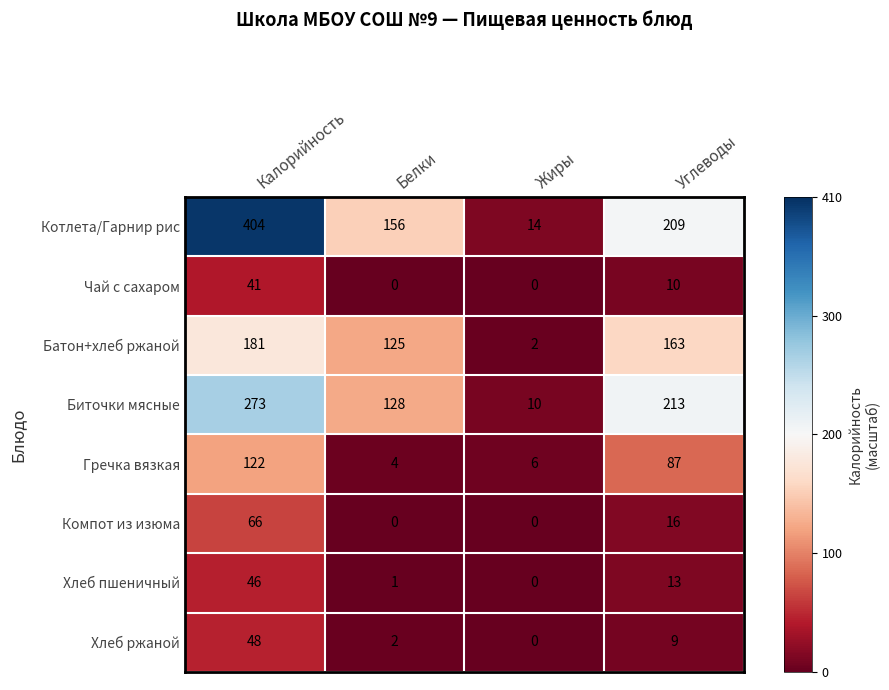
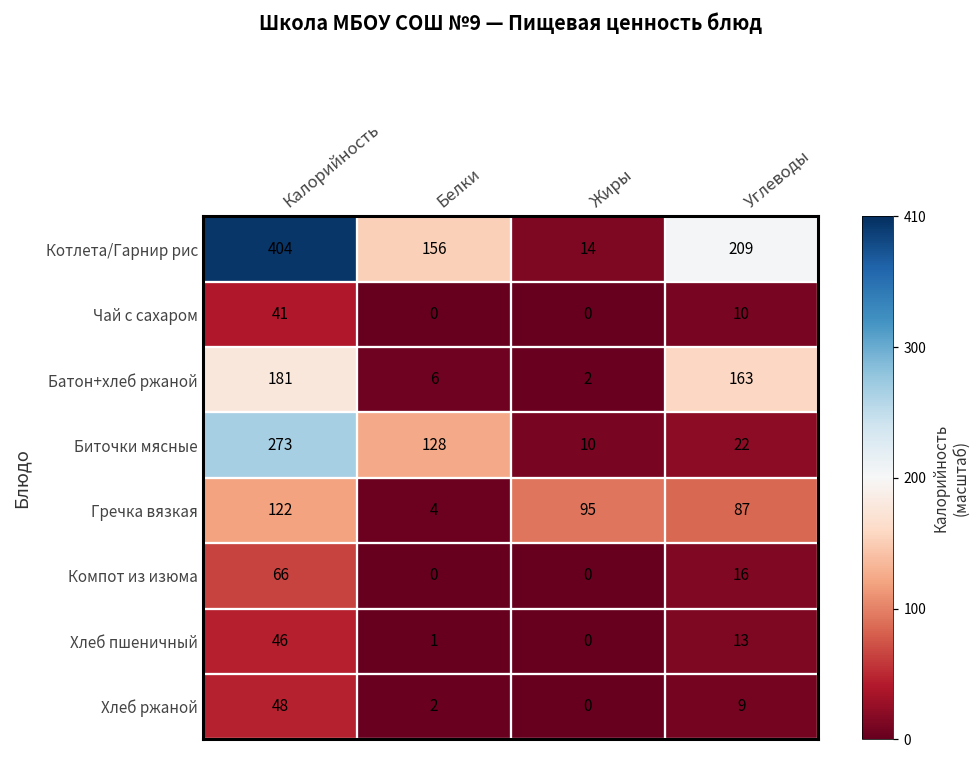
  {
    "Котлета/Гарнир рис": {
      "Калорийность": 404,
      "Белки": 156,
      "Жиры": 14,
      "Углеводы": 209
    },
    "Чай с сахаром": {
      "Калорийность": 41,
      "Белки": 0,
      "Жиры": 0,
      "Углеводы": 10
    },
    "Батон+хлеб ржаной": {
      "Калорийность": 181,
-     "Белки": 125,
+     "Белки": 6,
      "Жиры": 2,
      "Углеводы": 163
    },
    "Биточки мясные": {
      "Калорийность": 273,
      "Белки": 128,
      "Жиры": 10,
-     "Углеводы": 213
+     "Углеводы": 22
    },
    "Гречка вязкая": {
      "Калорийность": 122,
      "Белки": 4,
-     "Жиры": 6,
+     "Жиры": 95,
      "Углеводы": 87
    },
    "Компот из изюма": {
      "Калорийность": 66,
      "Белки": 0,
      "Жиры": 0,
      "Углеводы": 16
    },
    "Хлеб пшеничный": {
      "Калорийность": 46,
      "Белки": 1,
      "Жиры": 0,
      "Углеводы": 13
    },
    "Хлеб ржаной": {
      "Калорийность": 48,
      "Белки": 2,
      "Жиры": 0,
      "Углеводы": 9
    }
  }
